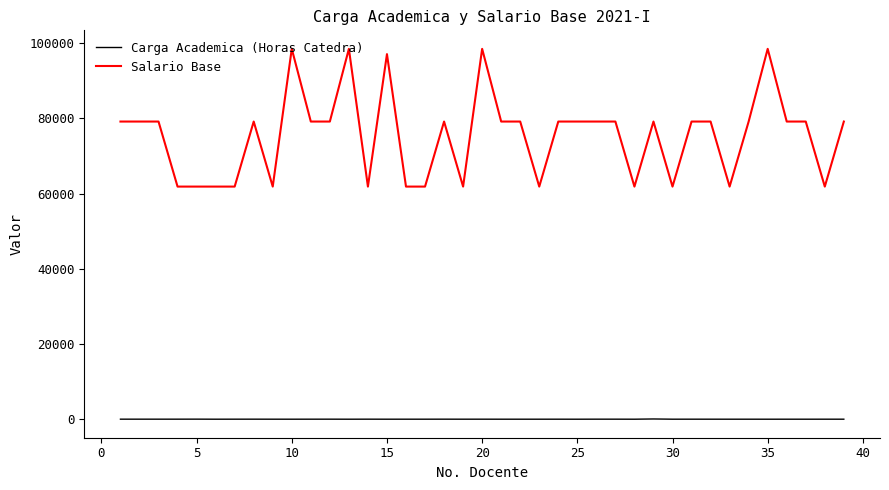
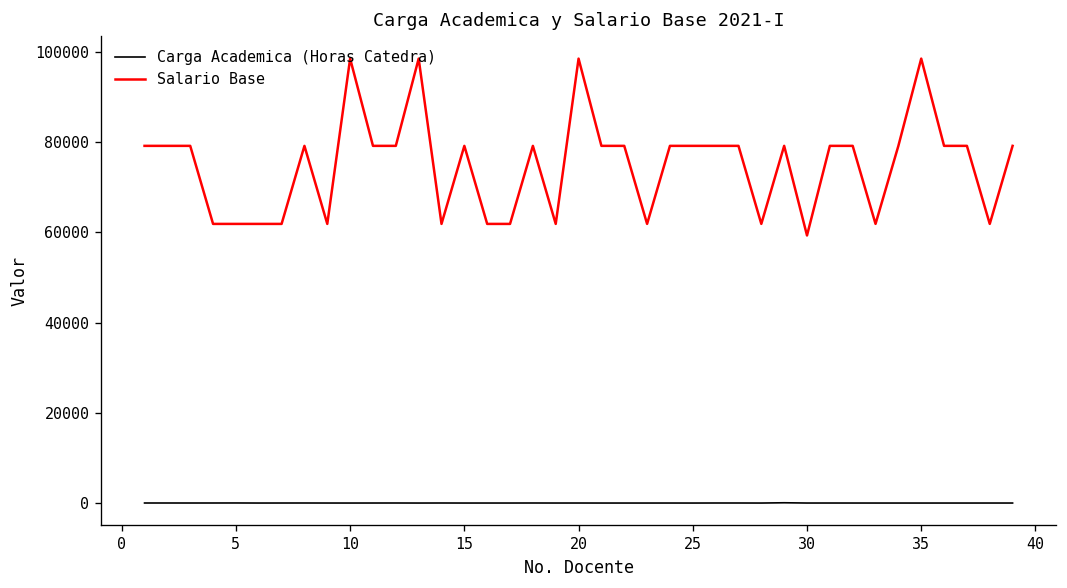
  {
    "Carga Academica (Horas Catedra)": {
      "5": 0,
      "10": 0,
      "15": 0,
      "20": 0,
      "25": 0,
      "30": 0,
      "35": 0
    },
    "Salario Base": {
      "5": 62000,
      "10": 98000,
-     "15": 97000,
+     "15": 79000,
      "20": 98000,
      "25": 79000,
-     "30": 62000,
+     "30": 59000,
      "35": 98000
    }
  }
